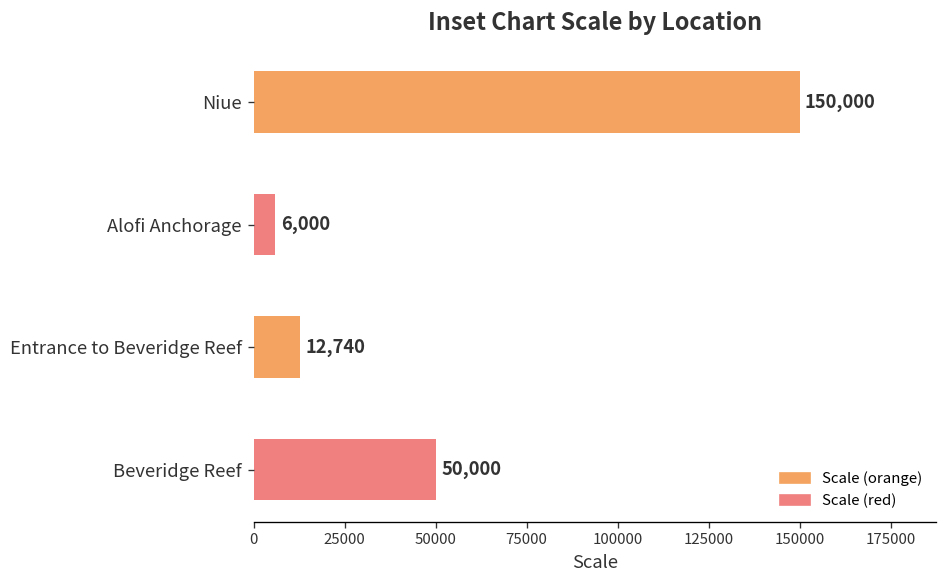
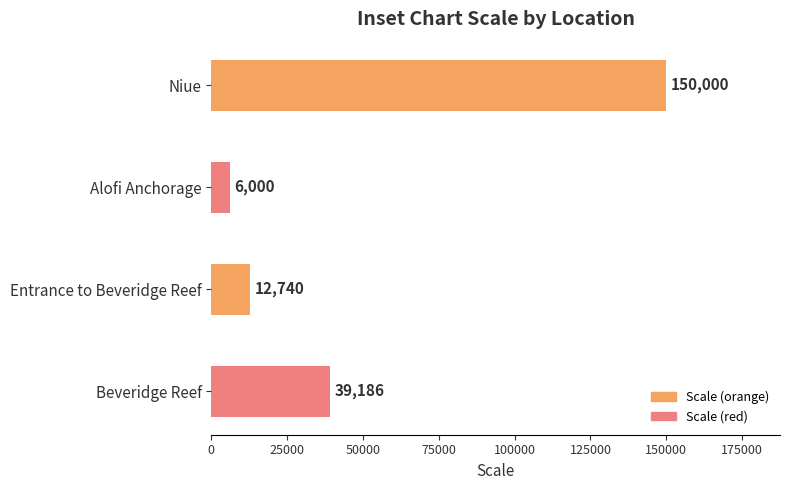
  {
    "Niue": "150,000",
    "Alofi Anchorage": "6,000",
    "Entrance to Beveridge Reef": "12,740",
-   "Beveridge Reef": "50,000"
+   "Beveridge Reef": "39,186"
  }
